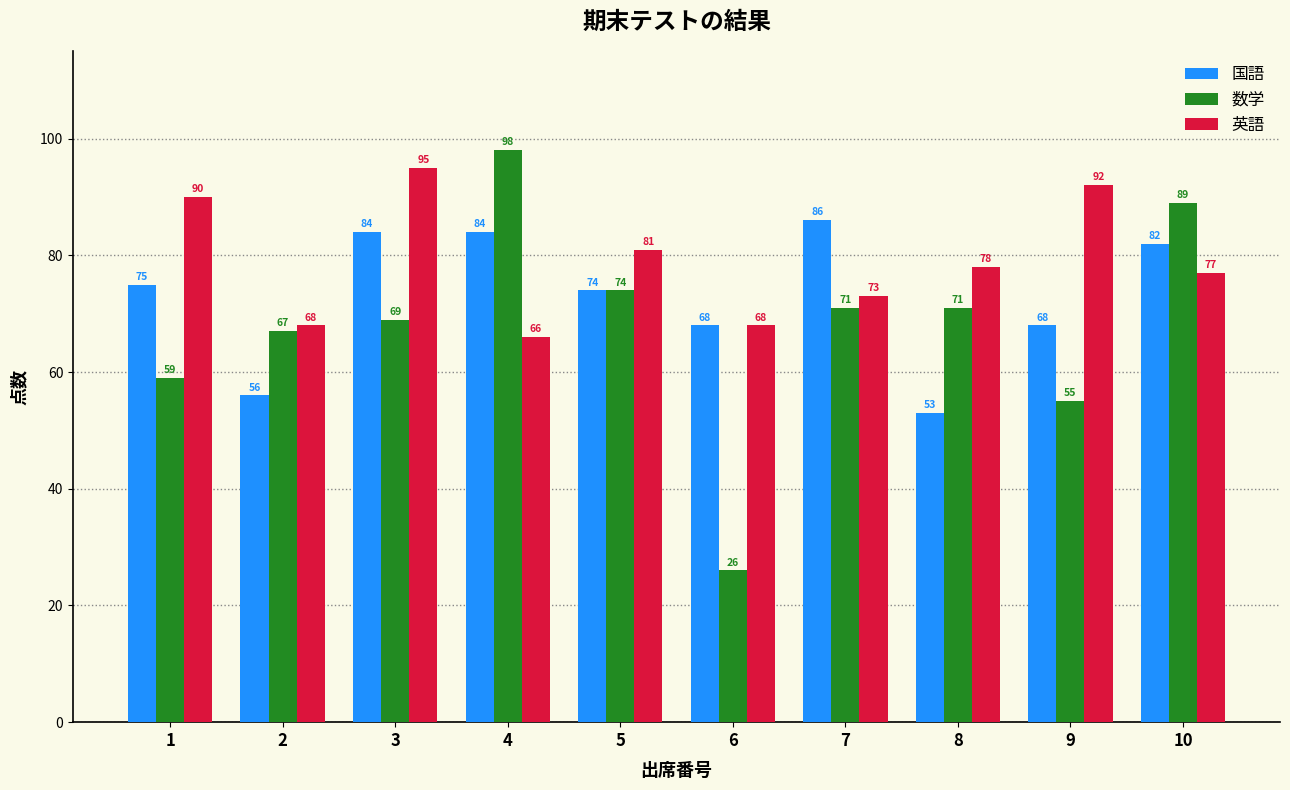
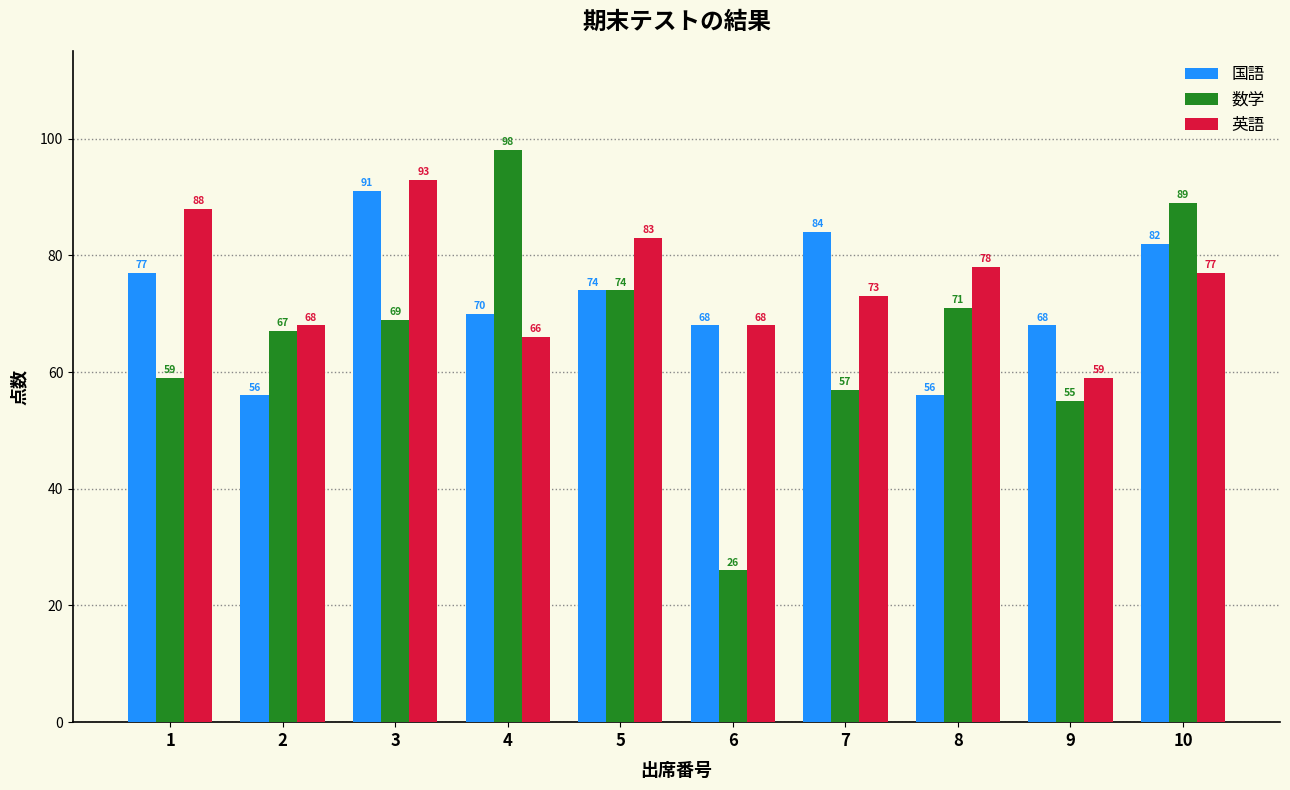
  {
    "国語": {
-     "1": 75,
+     "1": 77,
      "2": 56,
-     "3": 84,
-     "4": 84,
+     "3": 91,
+     "4": 70,
      "5": 74,
      "6": 68,
-     "7": 86,
-     "8": 53,
+     "7": 84,
+     "8": 56,
      "9": 68,
      "10": 82
    },
    "数学": {
      "1": 59,
      "2": 67,
      "3": 69,
      "4": 98,
      "5": 74,
      "6": 26,
-     "7": 71,
+     "7": 57,
      "8": 71,
      "9": 55,
      "10": 89
    },
    "英語": {
-     "1": 90,
+     "1": 88,
      "2": 68,
-     "3": 95,
+     "3": 93,
      "4": 66,
-     "5": 81,
+     "5": 83,
      "6": 68,
      "7": 73,
      "8": 78,
-     "9": 92,
+     "9": 59,
      "10": 77
    }
  }
